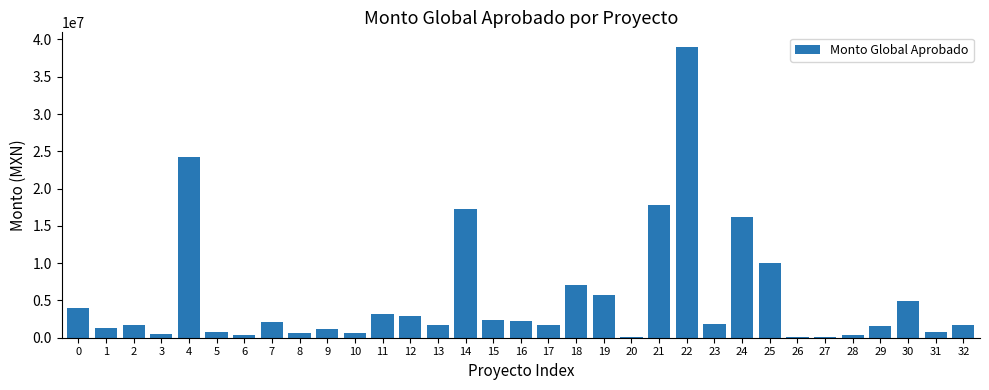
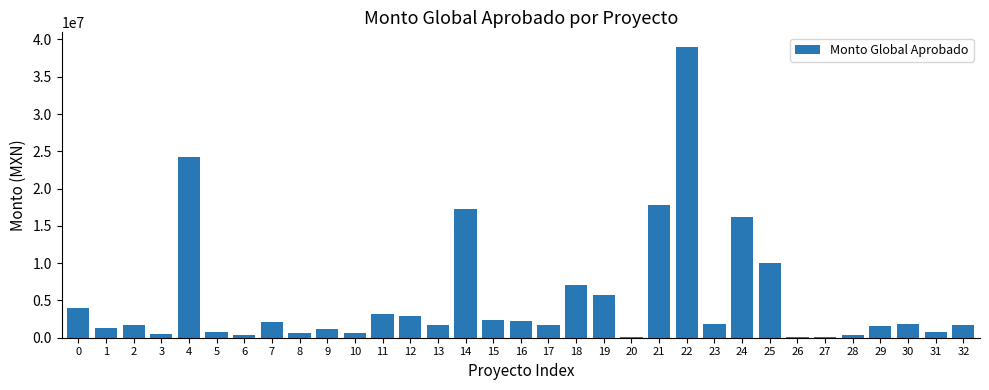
  {
    "0": 4000000,
    "1": 1000000,
    "2": 2000000,
    "3": 1000000,
    "4": 24000000,
    "5": 1000000,
    "6": 0,
    "7": 2000000,
    "8": 1000000,
    "9": 1000000,
    "10": 1000000,
    "11": 3000000,
    "12": 3000000,
    "13": 2000000,
    "14": 17000000,
    "15": 2000000,
    "16": 2000000,
    "17": 2000000,
    "18": 7000000,
    "19": 6000000,
    "21": 18000000,
    "22": 39000000,
    "23": 2000000,
    "24": 16000000,
    "25": 10000000,
    "29": 2000000,
-   "30": 5000000,
+   "30": 2000000,
    "31": 1000000,
    "32": 2000000
  }
